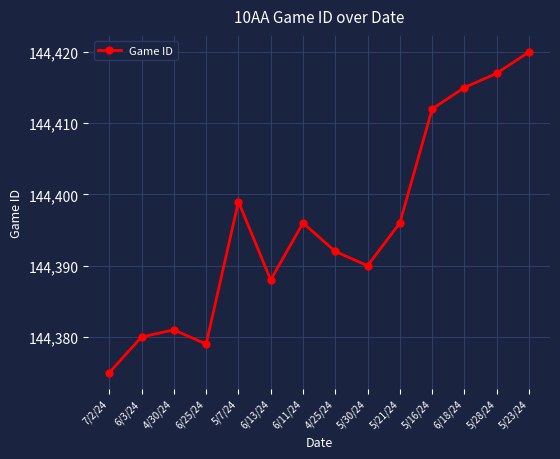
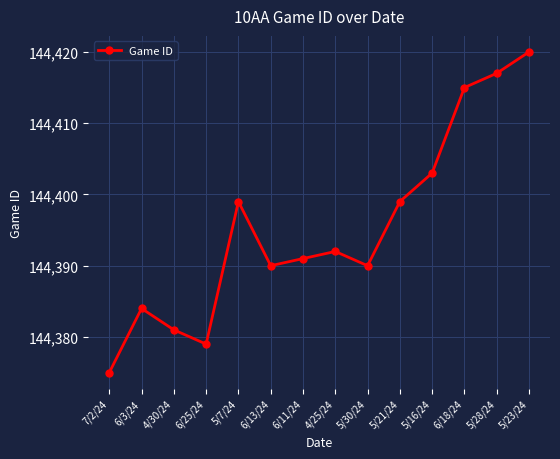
  {
    "7/2/24": "144,375",
-   "6/3/24": "144,380",
+   "6/3/24": "144,384",
    "4/30/24": "144,381",
    "6/25/24": "144,379",
    "5/7/24": "144,399",
-   "6/13/24": "144,388",
-   "6/11/24": "144,396",
+   "6/13/24": "144,390",
+   "6/11/24": "144,391",
    "4/25/24": "144,392",
    "5/30/24": "144,390",
-   "5/21/24": "144,396",
-   "5/16/24": "144,412",
+   "5/21/24": "144,399",
+   "5/16/24": "144,403",
    "6/18/24": "144,415",
    "5/28/24": "144,417",
    "5/23/24": "144,420"
  }
